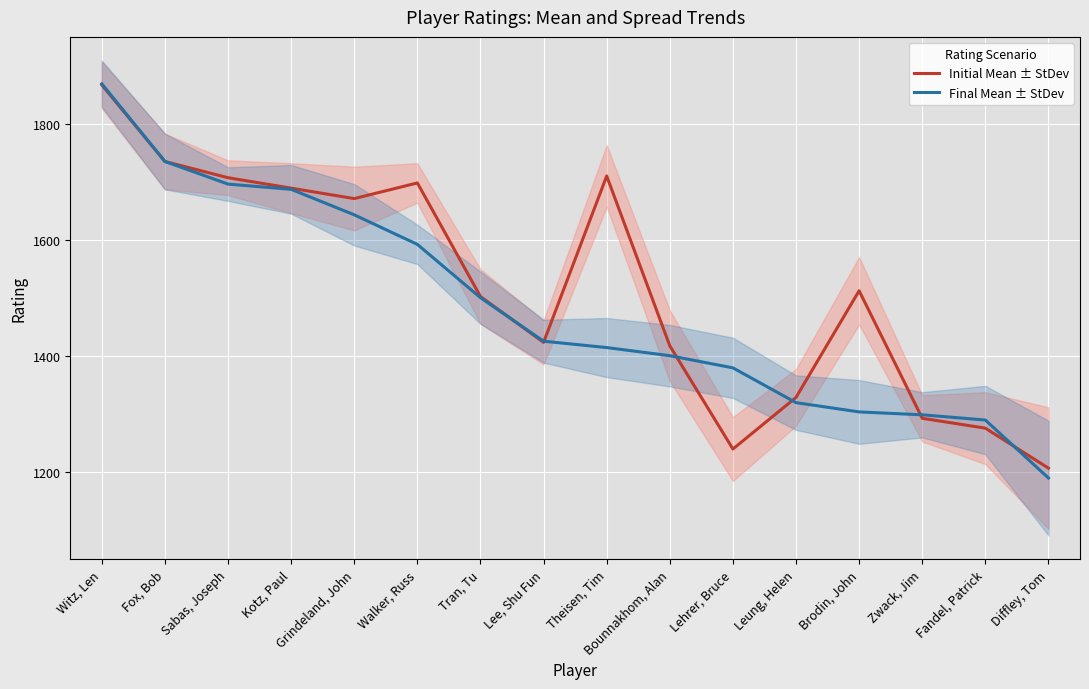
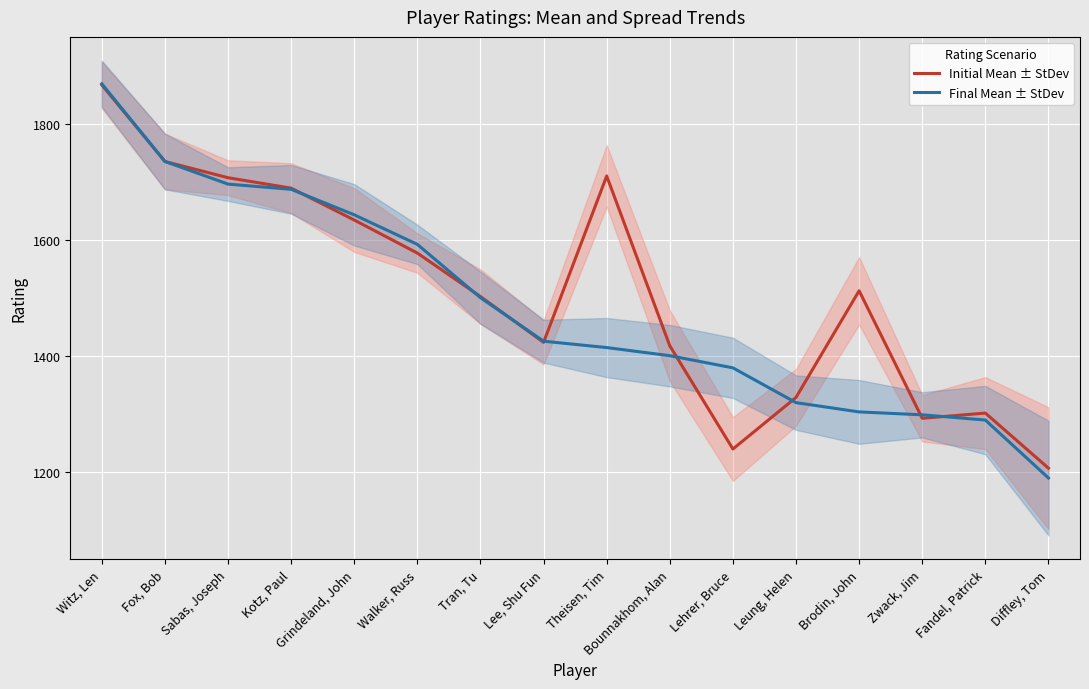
  {
    "Initial Mean ± StDev": {
      "Sabas, Joseph": 1710,
-     "Grindeland, John": 1670,
-     "Walker, Russ": 1700,
+     "Grindeland, John": 1630,
+     "Walker, Russ": 1580,
      "Theisen, Tim": 1710,
      "Bounnakhom, Alan": 1420,
      "Lehrer, Bruce": 1240,
      "Leung, Helen": 1330,
      "Brodin, John": 1510,
      "Zwack, Jim": 1290,
-     "Fandel, Patrick": 1280,
+     "Fandel, Patrick": 1300,
      "Diffley, Tom": 1210
    }
  }
